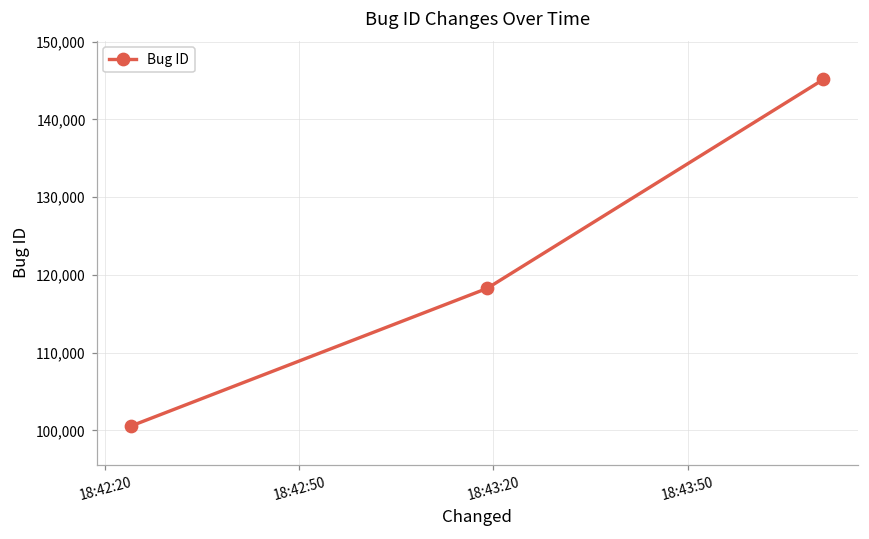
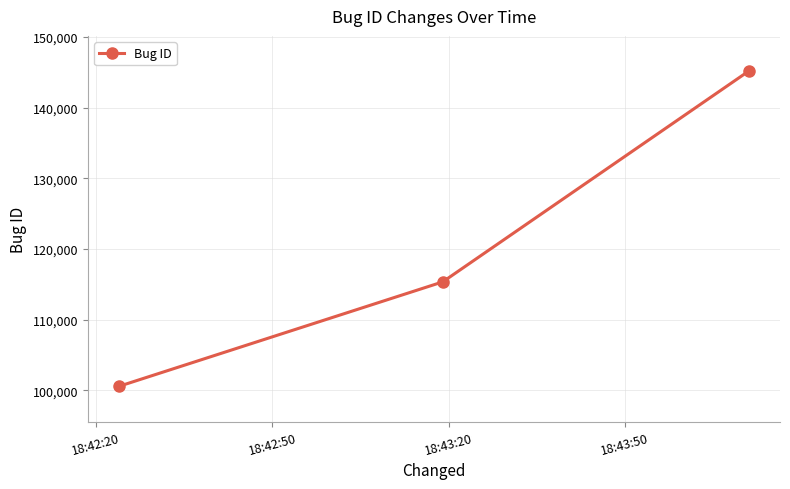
  {
-   "18:43:20": "118,000"
+   "18:43:20": "115,000"
  }
